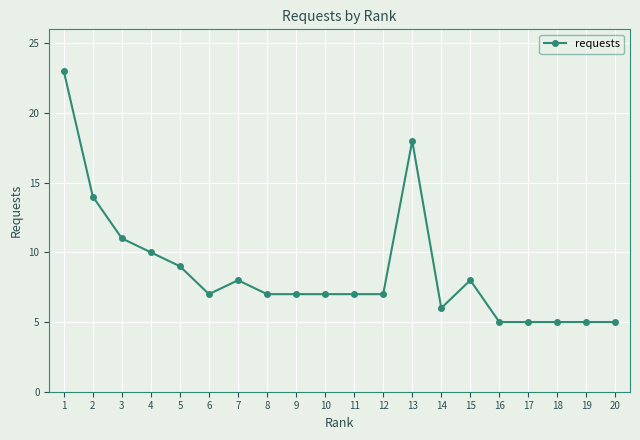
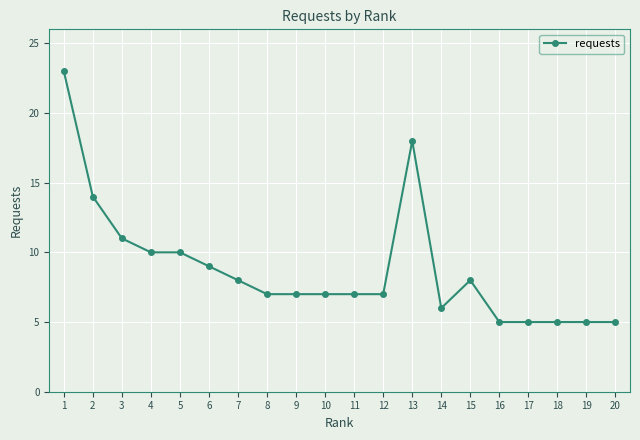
  {
    "1": 23,
    "2": 14,
    "3": 11,
    "4": 10,
-   "5": 9,
-   "6": 7,
+   "5": 10,
+   "6": 9,
    "7": 8,
    "8": 7,
    "9": 7,
    "10": 7,
    "11": 7,
    "12": 7,
    "13": 18,
    "14": 6,
    "15": 8,
    "16": 5,
    "17": 5,
    "18": 5,
    "19": 5,
    "20": 5
  }
